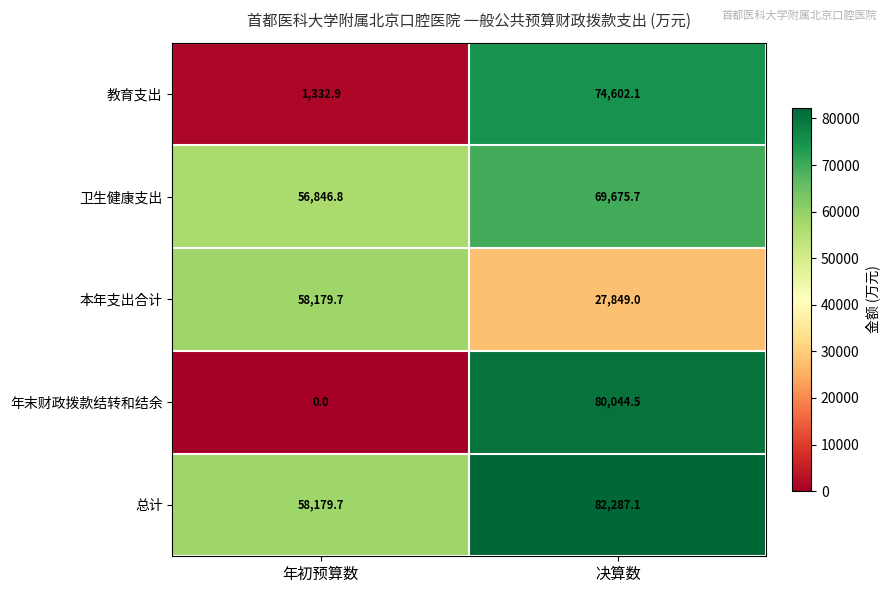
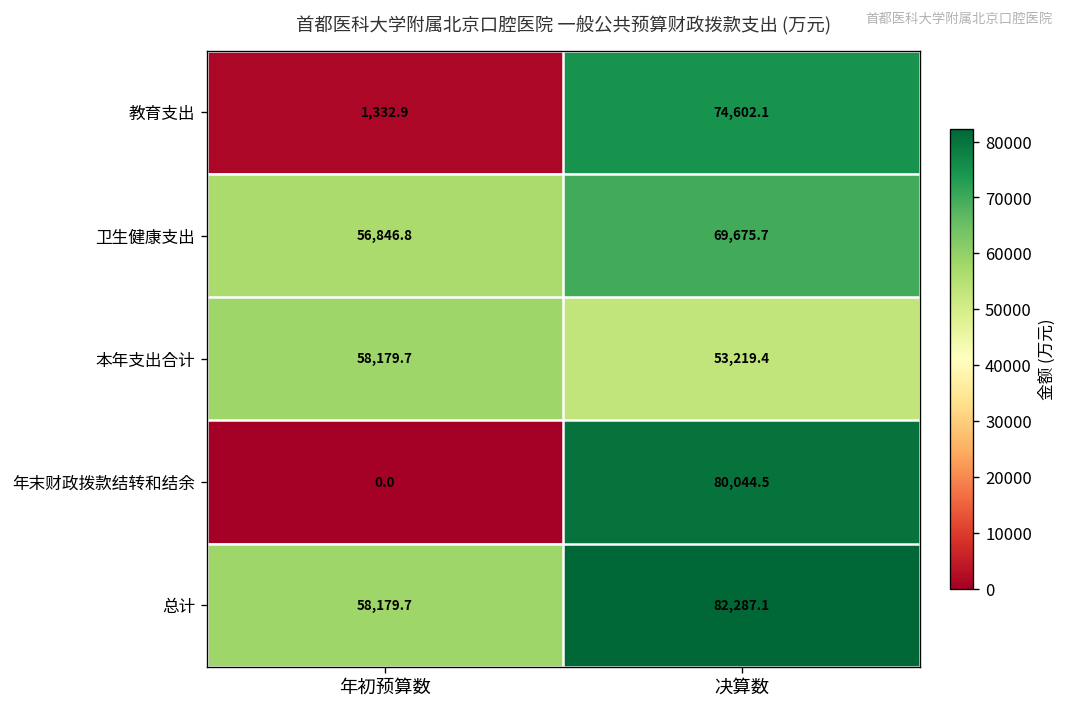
  {
    "教育支出": {
      "年初预算数": "1,332.9",
      "决算数": "74,602.1"
    },
    "卫生健康支出": {
      "年初预算数": "56,846.8",
      "决算数": "69,675.7"
    },
    "本年支出合计": {
      "年初预算数": "58,179.7",
-     "决算数": "27,849.0"
+     "决算数": "53,219.4"
    },
    "年末财政拨款结转和结余": {
      "年初预算数": "0.0",
      "决算数": "80,044.5"
    },
    "总计": {
      "年初预算数": "58,179.7",
      "决算数": "82,287.1"
    }
  }
